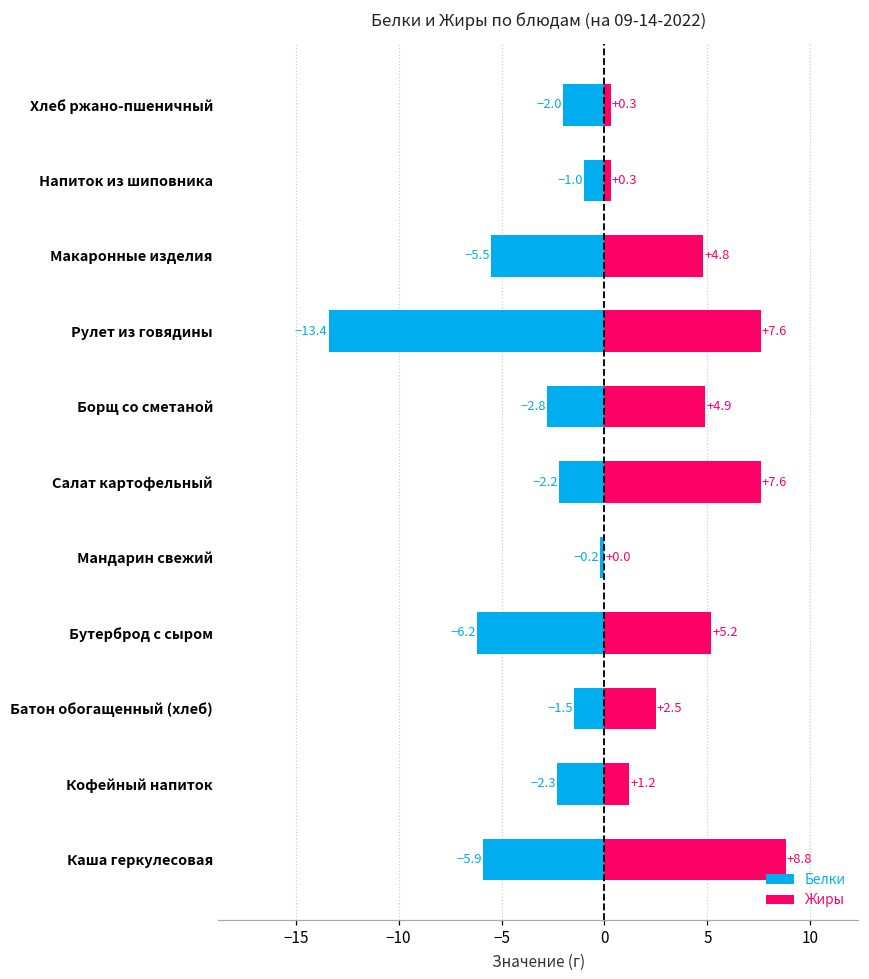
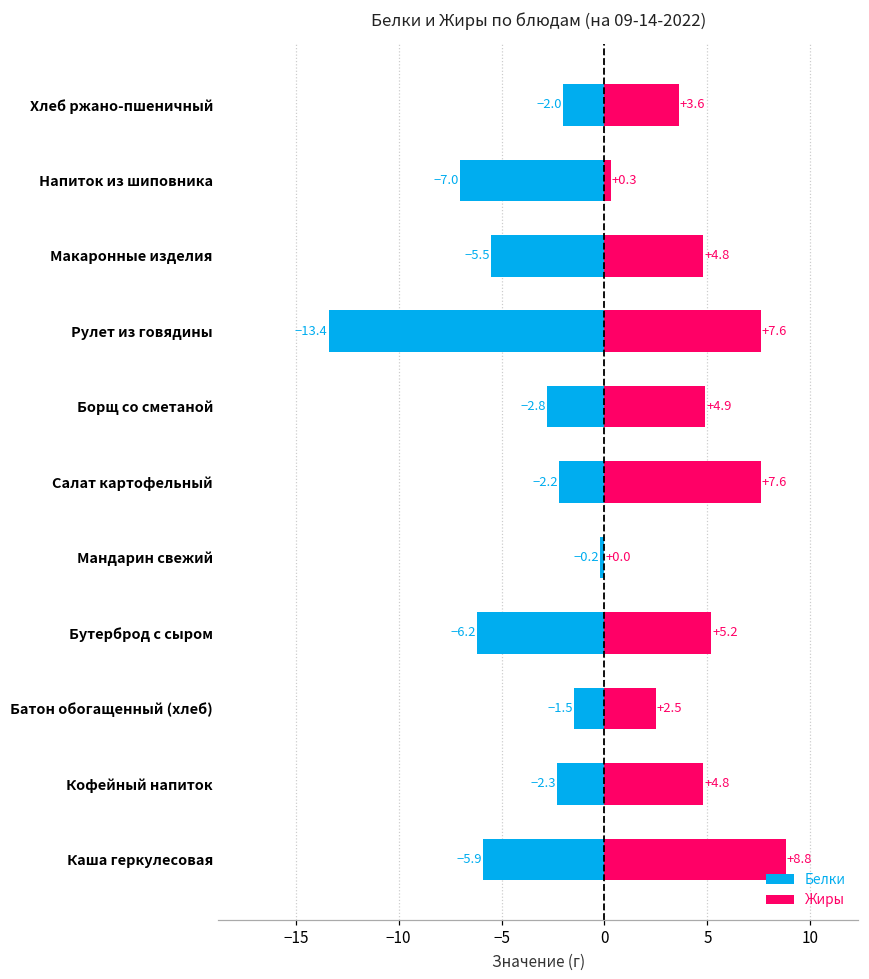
  {
    "Белки": {
      "Хлеб ржано-пшеничный": "-2.0",
-     "Напиток из шиповника": "-1.0",
+     "Напиток из шиповника": "-7.0",
      "Макаронные изделия": "-5.5",
      "Рулет из говядины": "-13.4",
      "Борщ со сметаной": "-2.8",
      "Салат картофельный": "-2.2",
      "Мандарин свежий": "-0.2",
      "Бутерброд с сыром": "-6.2",
      "Батон обогащенный (хлеб)": "-1.5",
      "Кофейный напиток": "-2.3",
      "Каша геркулесовая": "-5.9"
    },
    "Жиры": {
-     "Хлеб ржано-пшеничный": "+0.3",
+     "Хлеб ржано-пшеничный": "+3.6",
      "Напиток из шиповника": "+0.3",
      "Макаронные изделия": "+4.8",
      "Рулет из говядины": "+7.6",
      "Борщ со сметаной": "+4.9",
      "Салат картофельный": "+7.6",
      "Мандарин свежий": "+0.0",
      "Бутерброд с сыром": "+5.2",
      "Батон обогащенный (хлеб)": "+2.5",
-     "Кофейный напиток": "+1.2",
+     "Кофейный напиток": "+4.8",
      "Каша геркулесовая": "+8.8"
    }
  }
